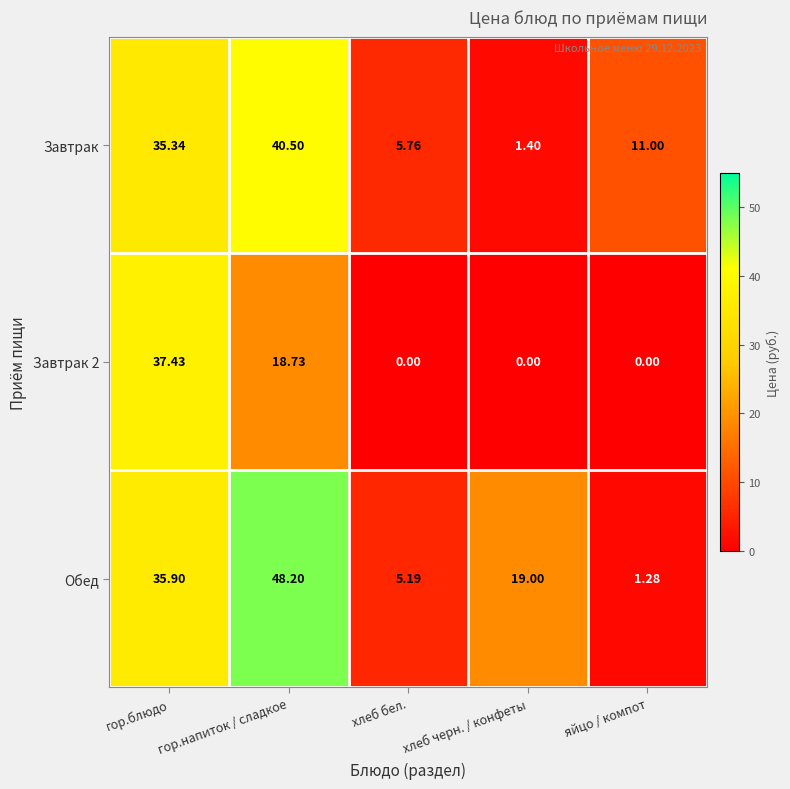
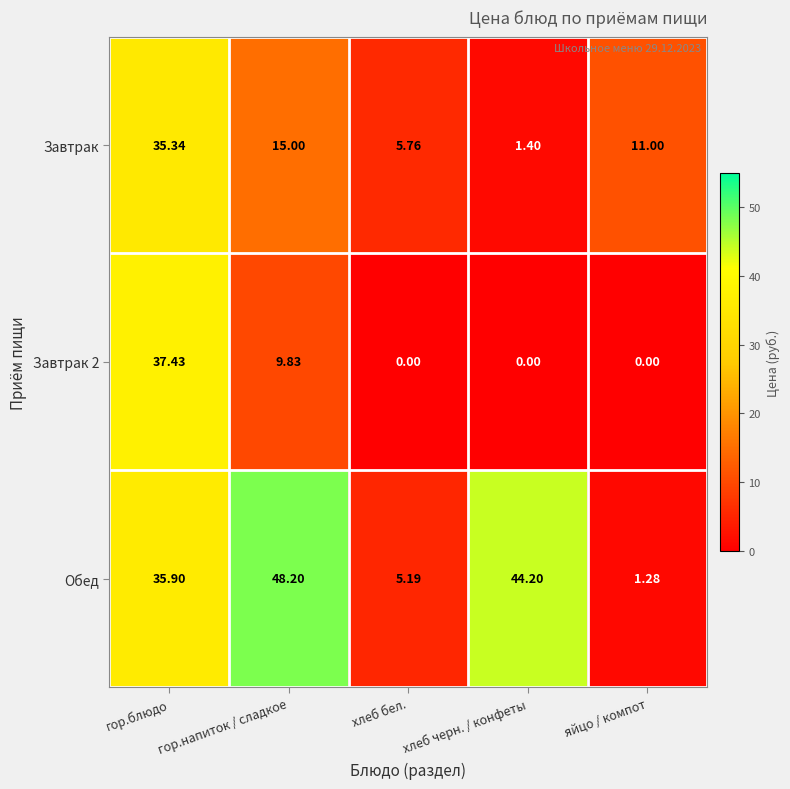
  {
    "Завтрак": {
      "гор.блюдо": 35.34,
-     "гор.напиток / сладкое": 40.50,
+     "гор.напиток / сладкое": 15.00,
      "хлеб бел.": 5.76,
      "хлеб черн. / конфеты": 1.40
    },
    "Завтрак 2": {
      "гор.блюдо": 37.43,
-     "гор.напиток / сладкое": 18.73,
+     "гор.напиток / сладкое": 9.83,
      "хлеб бел.": 0.00,
      "хлеб черн. / конфеты": 0.00,
      "яйцо / компот": 0.00
    },
    "Обед": {
      "гор.блюдо": 35.90,
      "гор.напиток / сладкое": 48.20,
      "хлеб бел.": 5.19,
-     "хлеб черн. / конфеты": 19.00,
+     "хлеб черн. / конфеты": 44.20,
      "яйцо / компот": 1.28
    }
  }
